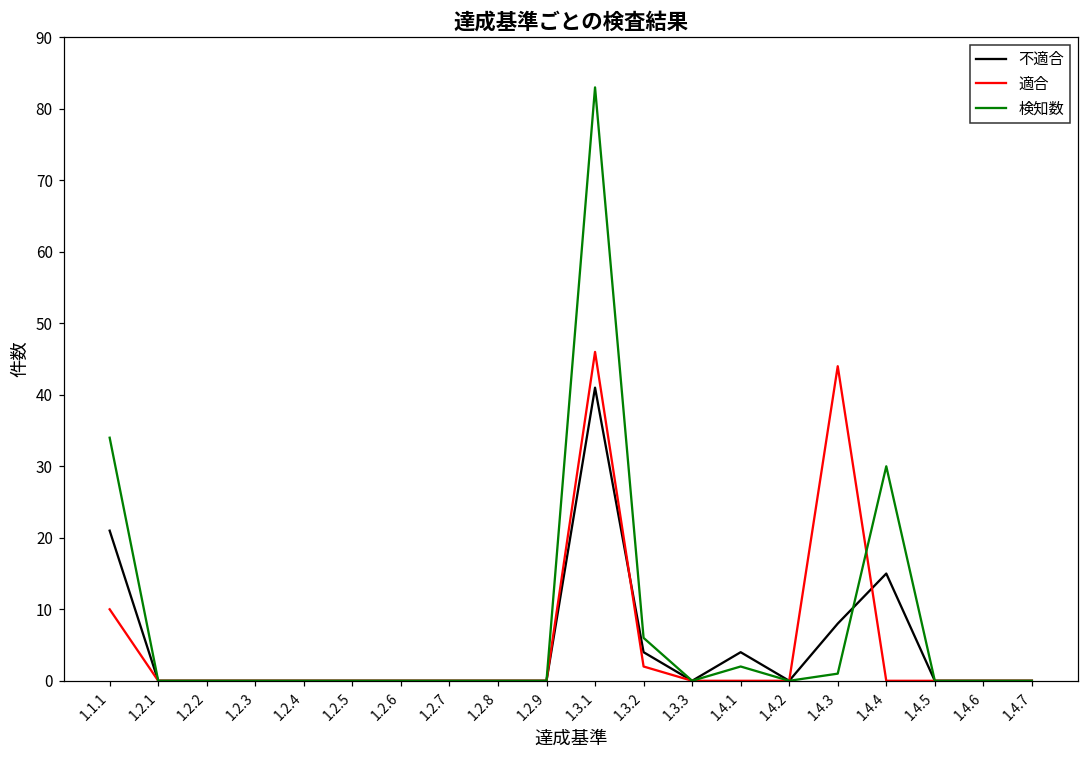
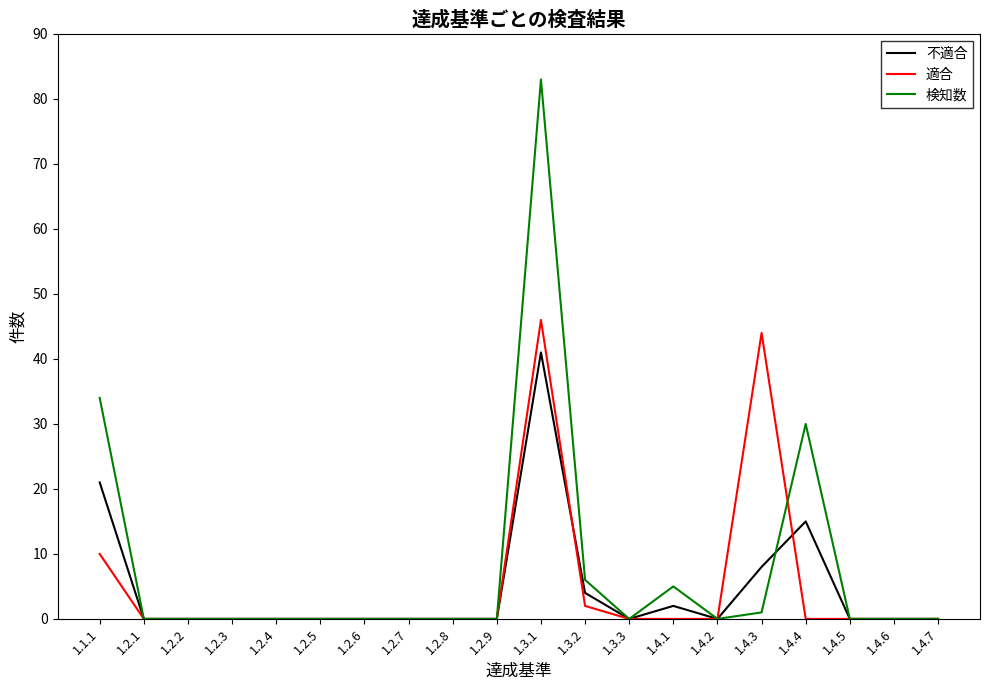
  {
    "不適合": {
      "1.1.1": 21,
      "1.3.1": 41,
      "1.3.2": 4,
-     "1.4.1": 4,
+     "1.4.1": 2,
      "1.4.3": 8,
      "1.4.4": 15
    },
    "適合": {
      "1.1.1": 10,
      "1.3.1": 46,
      "1.3.2": 2,
      "1.4.1": 0,
      "1.4.3": 44,
      "1.4.4": 0
    },
    "検知数": {
      "1.1.1": 34,
      "1.3.1": 83,
      "1.3.2": 6,
-     "1.4.1": 2,
+     "1.4.1": 5,
      "1.4.3": 1,
      "1.4.4": 30
    }
  }
